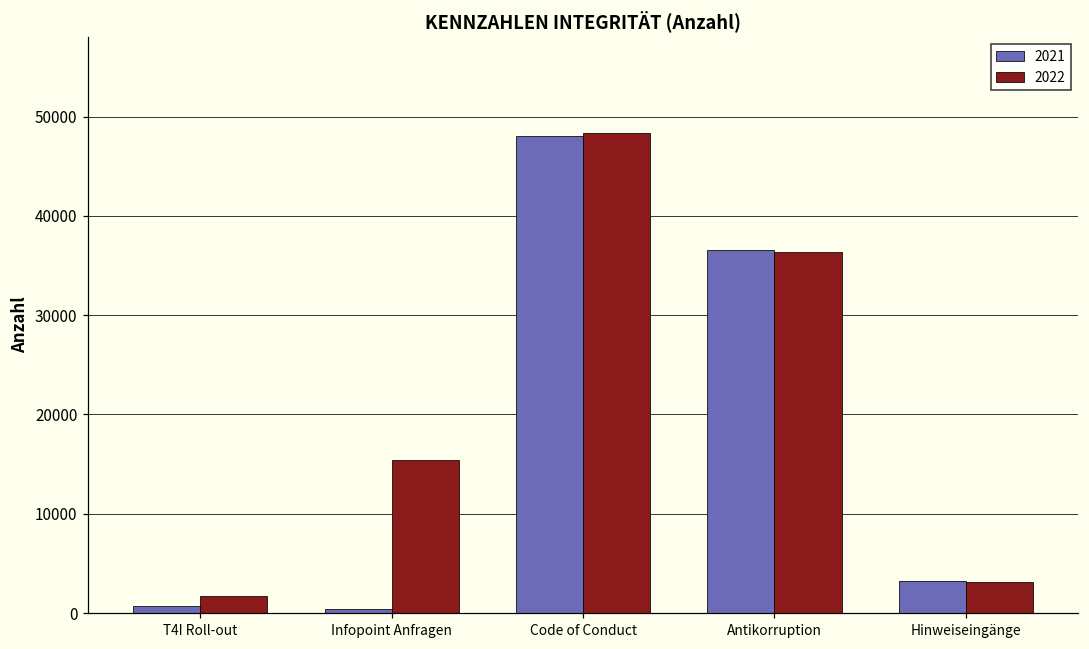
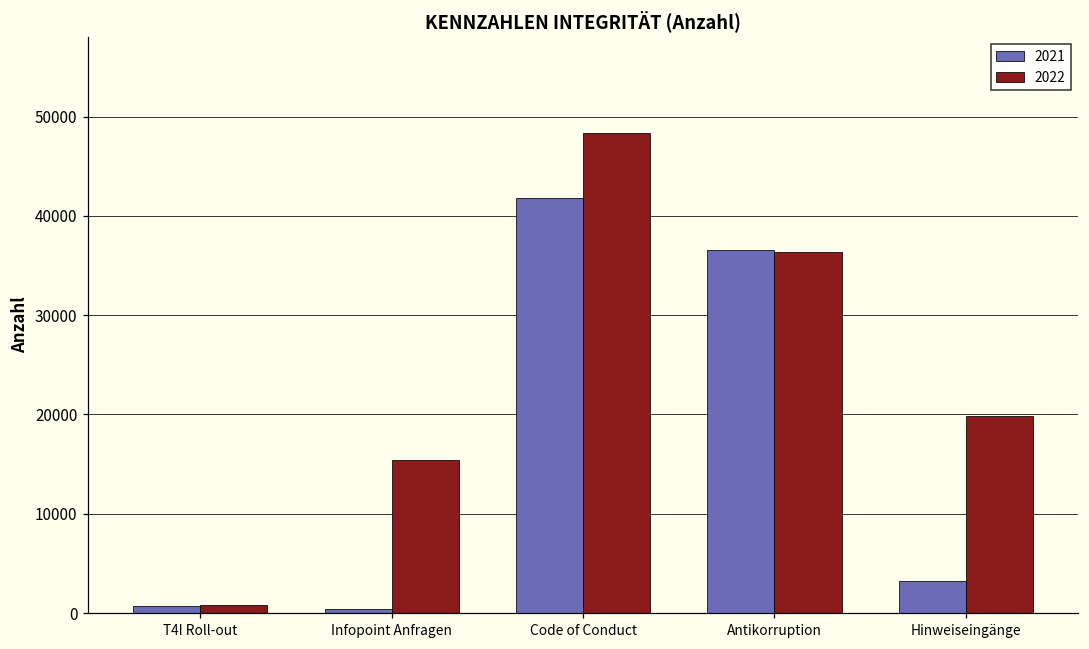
  {
    "2021": {
      "T4I Roll-out": 1000,
      "Infopoint Anfragen": 0,
-     "Code of Conduct": 48000,
+     "Code of Conduct": 42000,
      "Antikorruption": 37000,
      "Hinweiseingänge": 3000
    },
    "2022": {
-     "T4I Roll-out": 2000,
+     "T4I Roll-out": 1000,
      "Infopoint Anfragen": 15000,
      "Code of Conduct": 48000,
      "Antikorruption": 36000,
-     "Hinweiseingänge": 3000
+     "Hinweiseingänge": 20000
    }
  }
